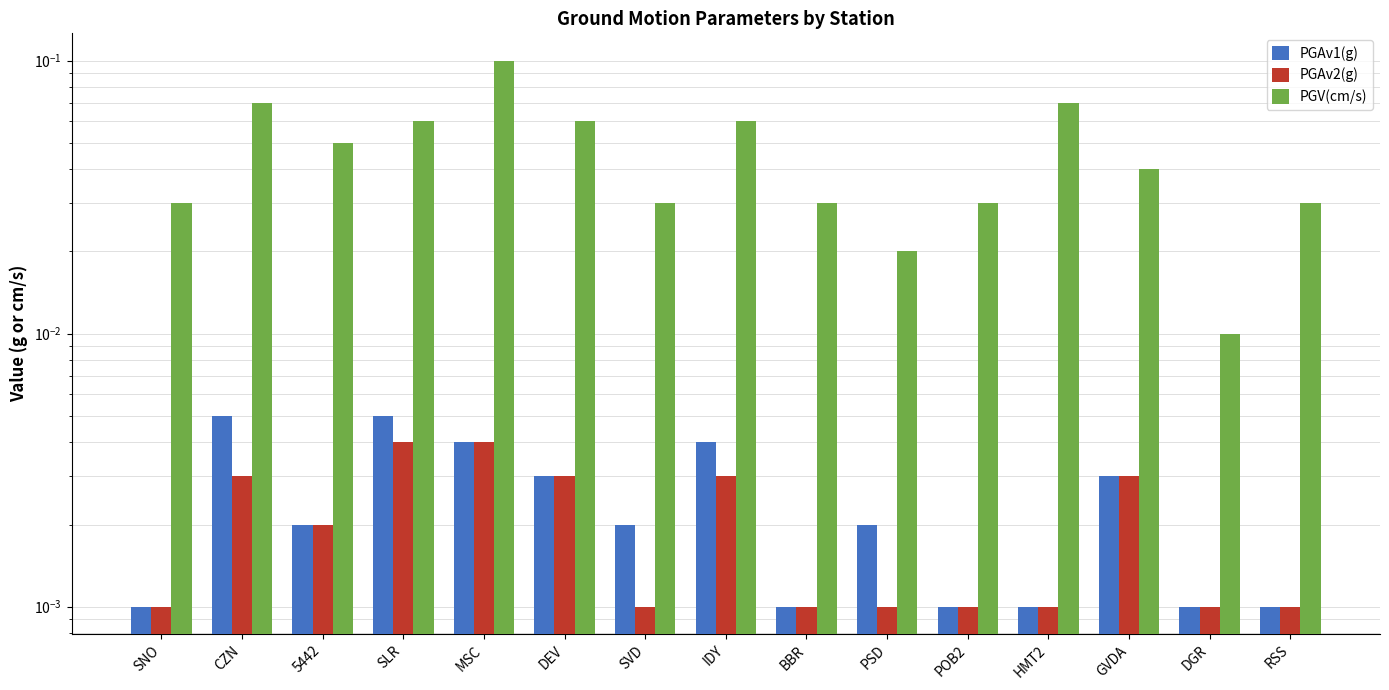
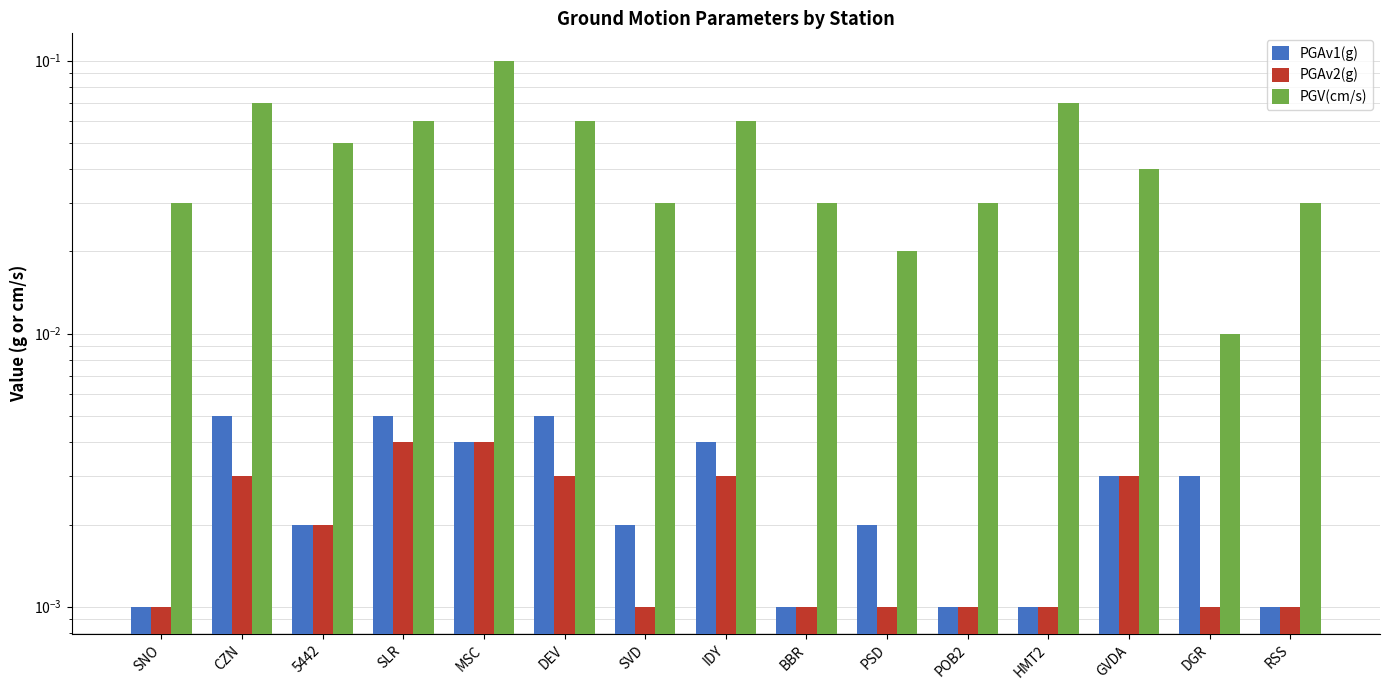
  {
    "PGAv1(g)": {
      "SNO": 0.001,
      "CZN": 0.005,
      "5442": 0.002,
      "SLR": 0.005,
      "MSC": 0.004,
-     "DEV": 0.003,
+     "DEV": 0.005,
      "SVD": 0.002,
      "IDY": 0.004,
      "BBR": 0.001,
      "PSD": 0.002,
      "POB2": 0.001,
      "HMT2": 0.001,
      "GVDA": 0.003,
-     "DGR": 0.001,
+     "DGR": 0.003,
      "RSS": 0.001
    },
    "PGAv2(g)": {
      "SNO": 0.001,
      "CZN": 0.003,
      "5442": 0.002,
      "SLR": 0.004,
      "MSC": 0.004,
      "DEV": 0.003,
      "SVD": 0.001,
      "IDY": 0.003,
      "BBR": 0.001,
      "PSD": 0.001,
      "POB2": 0.001,
      "HMT2": 0.001,
      "GVDA": 0.003,
      "DGR": 0.001,
      "RSS": 0.001
    },
    "PGV(cm/s)": {
      "SNO": 0.030,
      "CZN": 0.070,
      "5442": 0.050,
      "SLR": 0.060,
      "MSC": 0.100,
      "DEV": 0.060,
      "SVD": 0.030,
      "IDY": 0.060,
      "BBR": 0.030,
      "PSD": 0.020,
      "POB2": 0.030,
      "HMT2": 0.070,
      "GVDA": 0.040,
      "DGR": 0.010,
      "RSS": 0.030
    }
  }
